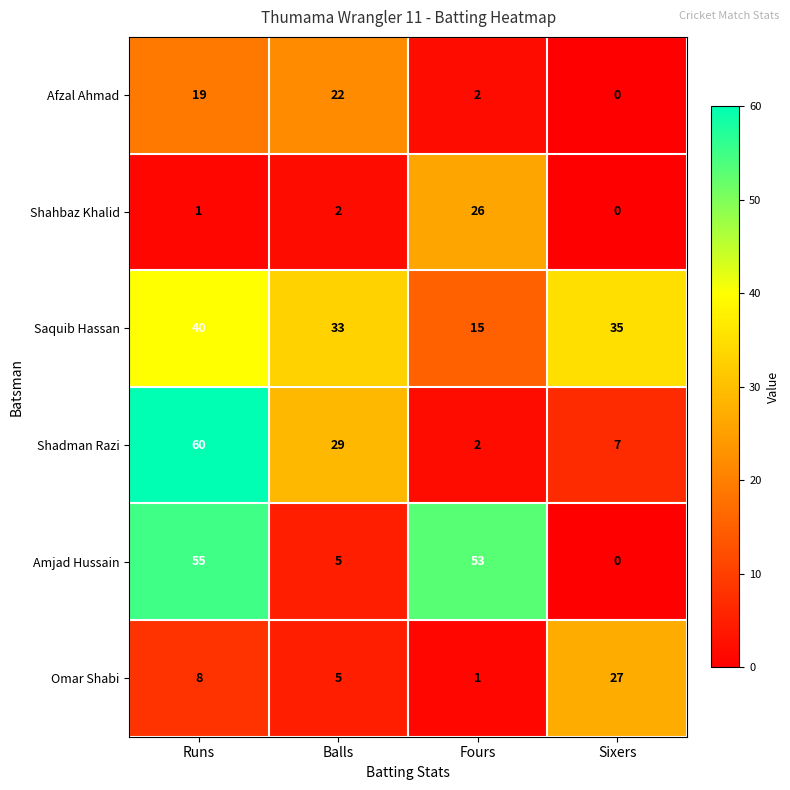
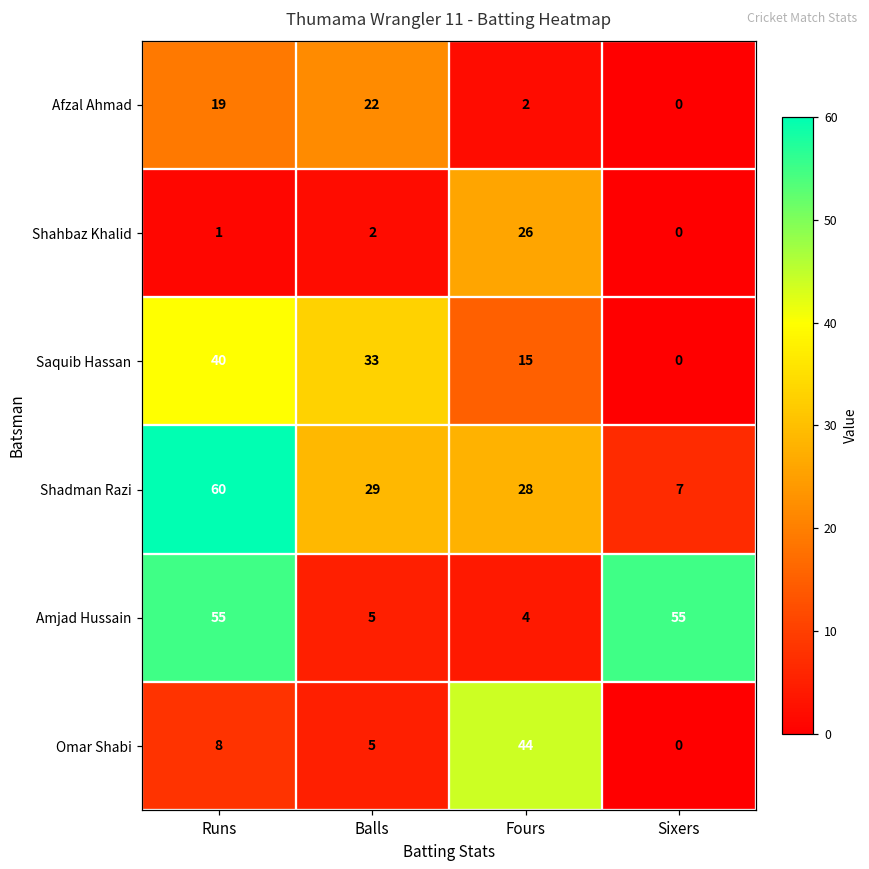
  {
    "Afzal Ahmad": {
      "Runs": 19,
      "Balls": 22,
      "Fours": 2,
      "Sixers": 0
    },
    "Shahbaz Khalid": {
      "Runs": 1,
      "Balls": 2,
      "Fours": 26,
      "Sixers": 0
    },
    "Saquib Hassan": {
      "Runs": 40,
      "Balls": 33,
      "Fours": 15,
-     "Sixers": 35
+     "Sixers": 0
    },
    "Shadman Razi": {
      "Runs": 60,
      "Balls": 29,
-     "Fours": 2,
+     "Fours": 28,
      "Sixers": 7
    },
    "Amjad Hussain": {
      "Runs": 55,
      "Balls": 5,
-     "Fours": 53,
-     "Sixers": 0
+     "Fours": 4,
+     "Sixers": 55
    },
    "Omar Shabi": {
      "Runs": 8,
      "Balls": 5,
-     "Fours": 1,
-     "Sixers": 27
+     "Fours": 44,
+     "Sixers": 0
    }
  }
